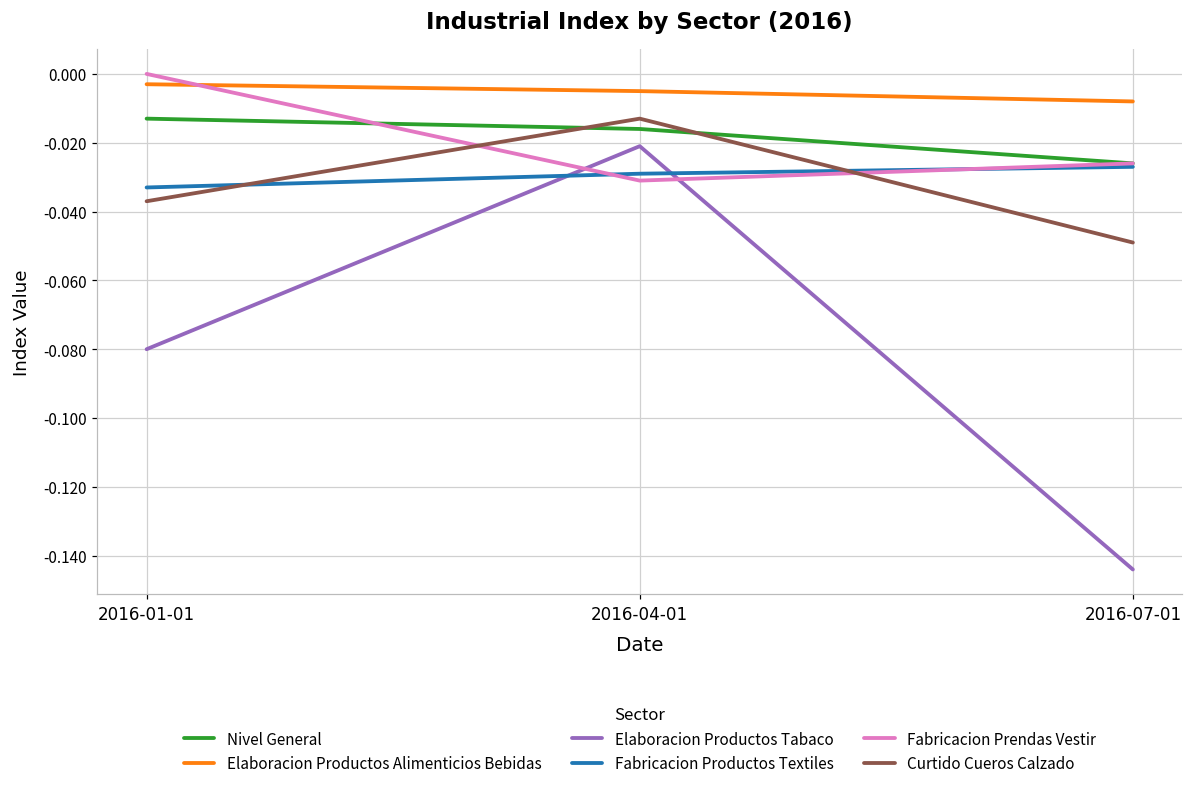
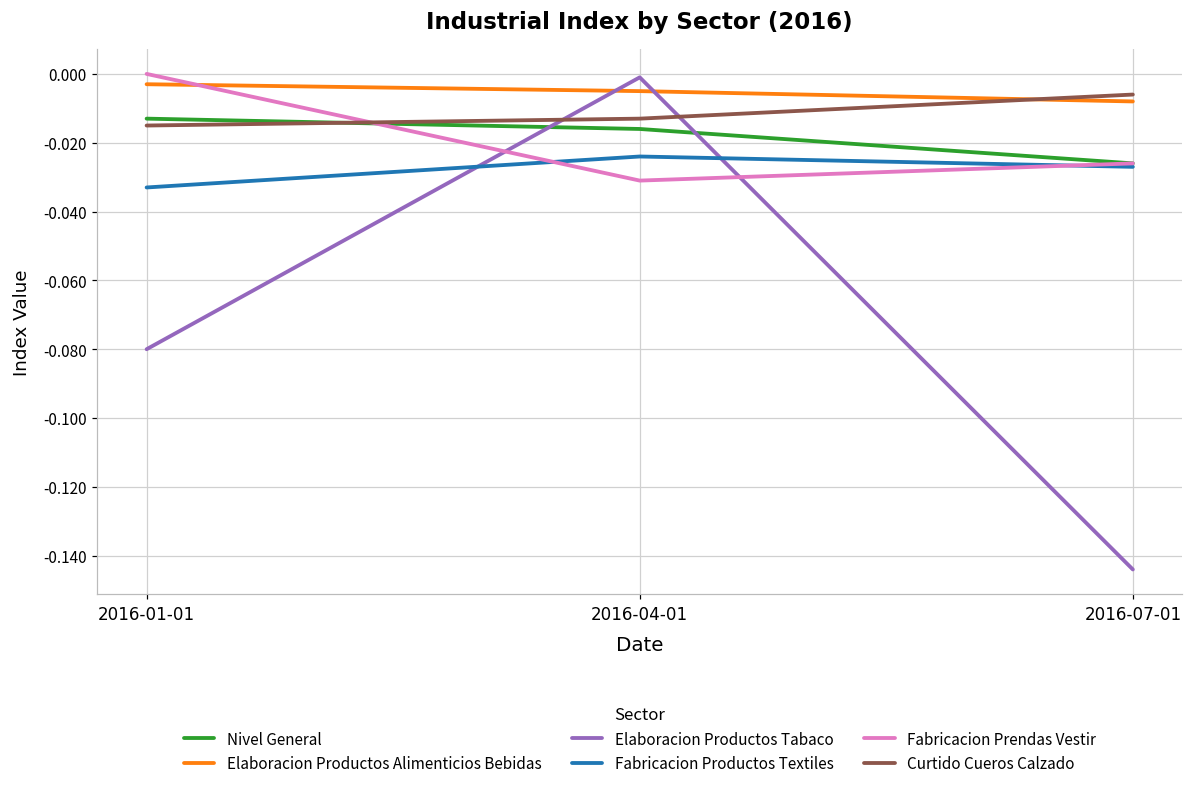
  {
    "Nivel General": {
      "2016-01-01": -0.013,
      "2016-04-01": -0.016
    },
    "Elaboracion Productos Alimenticios Bebidas": {
      "2016-01-01": -0.003,
      "2016-04-01": -0.005,
      "2016-07-01": -0.008
    },
    "Elaboracion Productos Tabaco": {
      "2016-01-01": -0.080,
-     "2016-04-01": -0.021,
+     "2016-04-01": -0.001,
      "2016-07-01": -0.144
    },
    "Fabricacion Productos Textiles": {
      "2016-01-01": -0.033,
-     "2016-04-01": -0.029,
+     "2016-04-01": -0.024,
      "2016-07-01": -0.027
    },
    "Fabricacion Prendas Vestir": {
      "2016-01-01": 0.000,
      "2016-04-01": -0.031
    },
    "Curtido Cueros Calzado": {
-     "2016-01-01": -0.037,
+     "2016-01-01": -0.015,
      "2016-04-01": -0.013,
-     "2016-07-01": -0.049
+     "2016-07-01": -0.006
    }
  }
